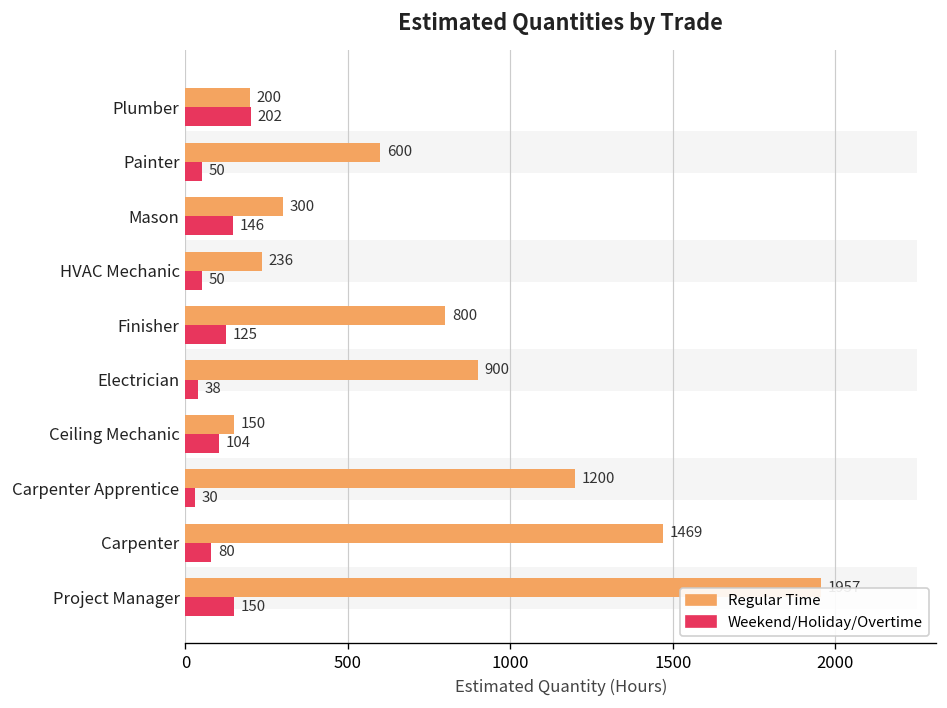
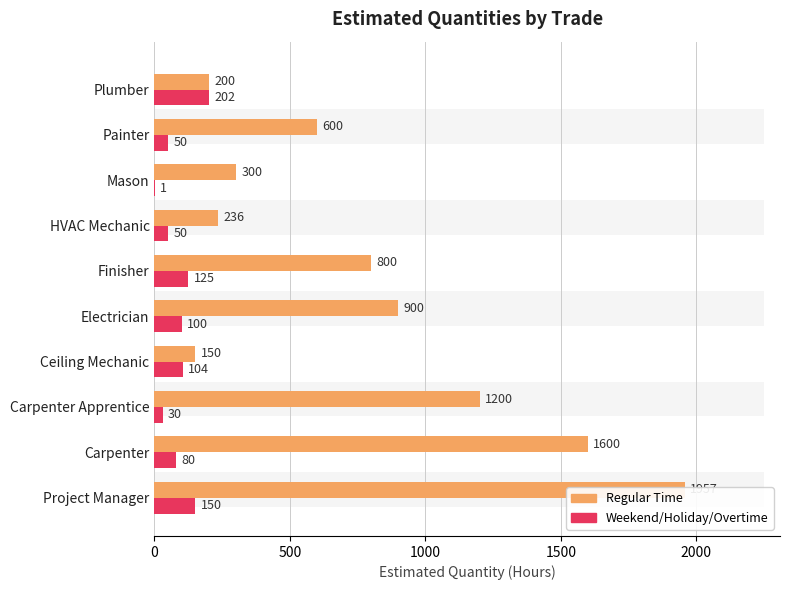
  {
    "Regular Time": {
-     "Carpenter": 1469
+     "Carpenter": 1600
    },
    "Weekend/Holiday/Overtime": {
      "Plumber": 202,
      "Painter": 50,
-     "Mason": 146,
+     "Mason": 1,
      "HVAC Mechanic": 50,
      "Finisher": 125,
-     "Electrician": 38,
+     "Electrician": 100,
      "Ceiling Mechanic": 104,
      "Carpenter Apprentice": 30,
      "Carpenter": 80,
      "Project Manager": 150
    }
  }
